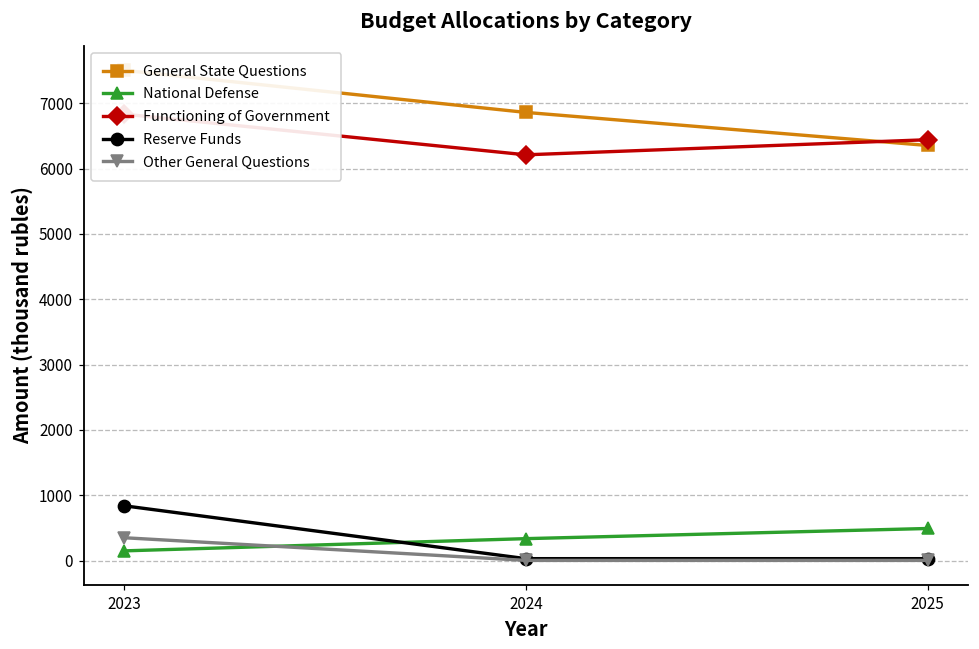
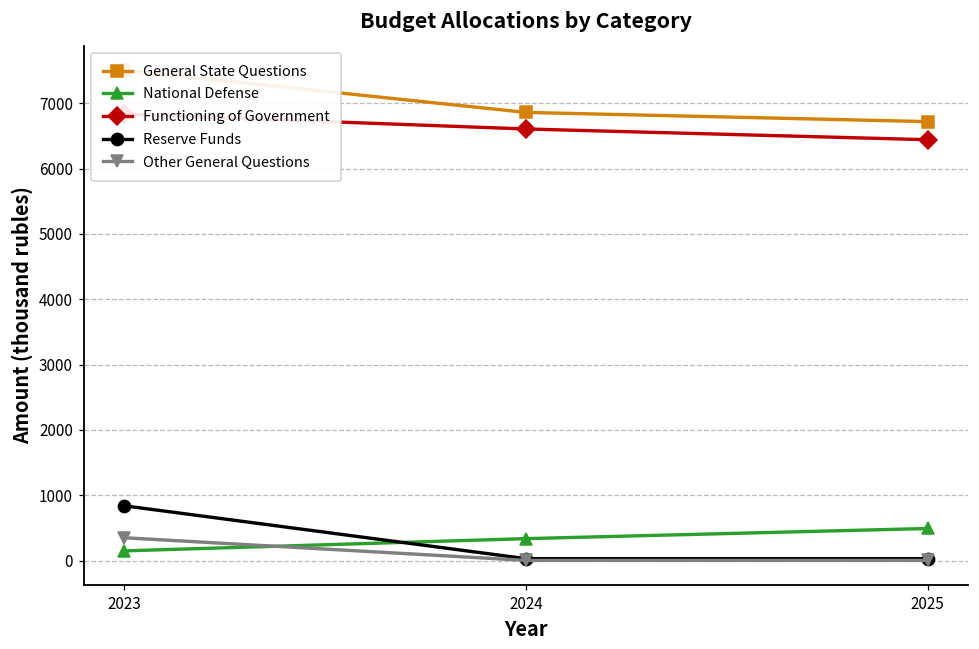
  {
    "General State Questions": {
      "2024": 6900,
-     "2025": 6400
+     "2025": 6700
    },
    "National Defense": {
      "2023": 100,
      "2024": 300,
      "2025": 500
    },
    "Functioning of Government": {
-     "2024": 6200,
+     "2024": 6600,
      "2025": 6400
    },
    "Reserve Funds": {
      "2023": 800
    },
    "Other General Questions": {
      "2023": 400
    }
  }
